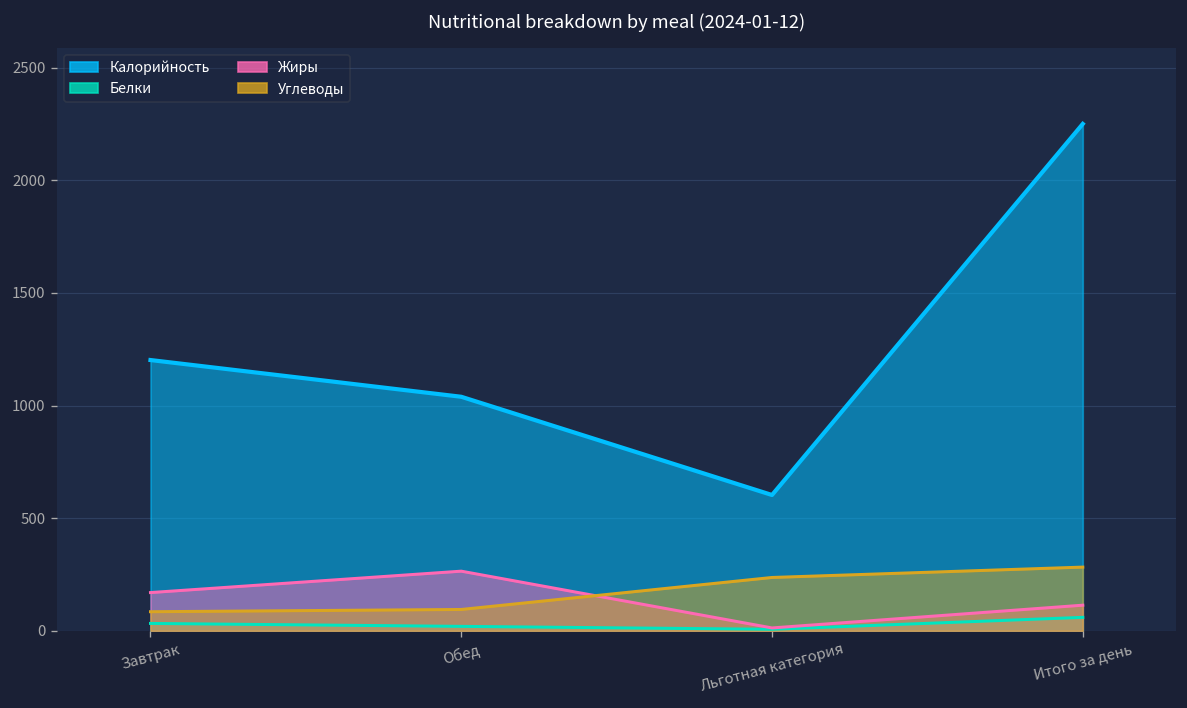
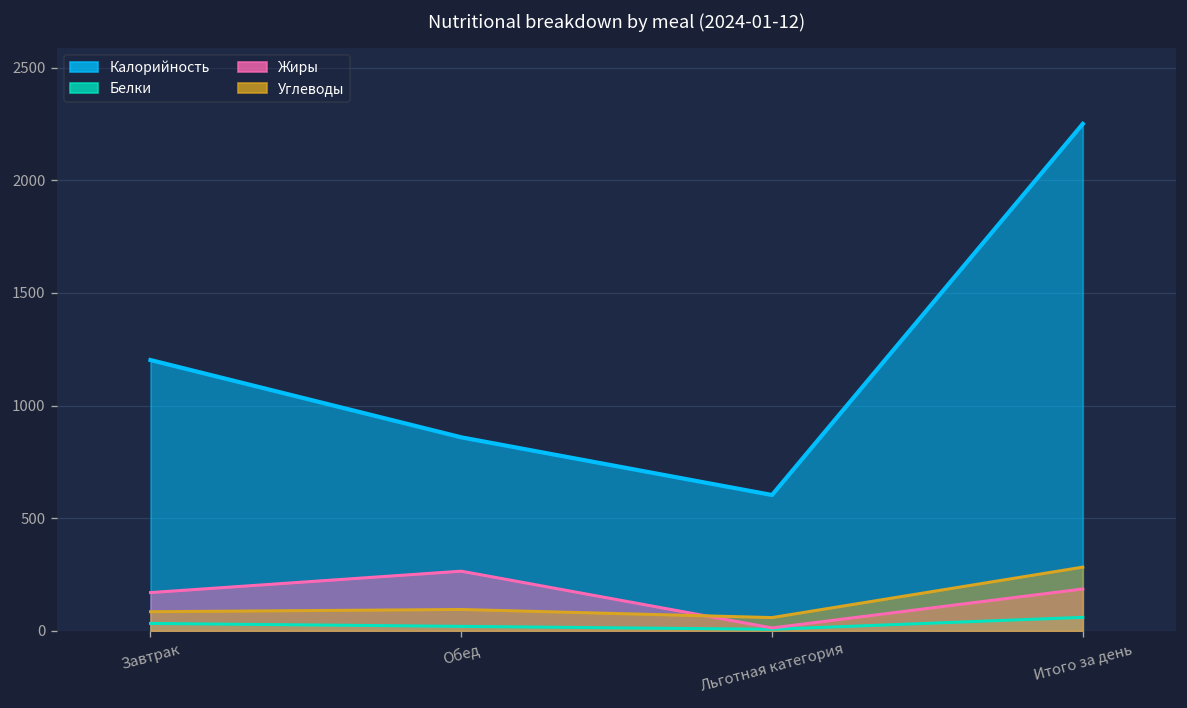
  {
    "Калорийность": {
      "Завтрак": 1200,
-     "Обед": 1040,
+     "Обед": 860,
      "Льготная категория": 600,
      "Итого за день": 2250
    },
    "Белки": {
      "Завтрак": 30,
      "Обед": 20,
      "Итого за день": 60
    },
    "Жиры": {
      "Завтрак": 170,
      "Обед": 270,
-     "Итого за день": 110
+     "Итого за день": 190
    },
    "Углеводы": {
      "Завтрак": 90,
      "Обед": 100,
-     "Льготная категория": 240,
+     "Льготная категория": 60,
      "Итого за день": 280
    }
  }
